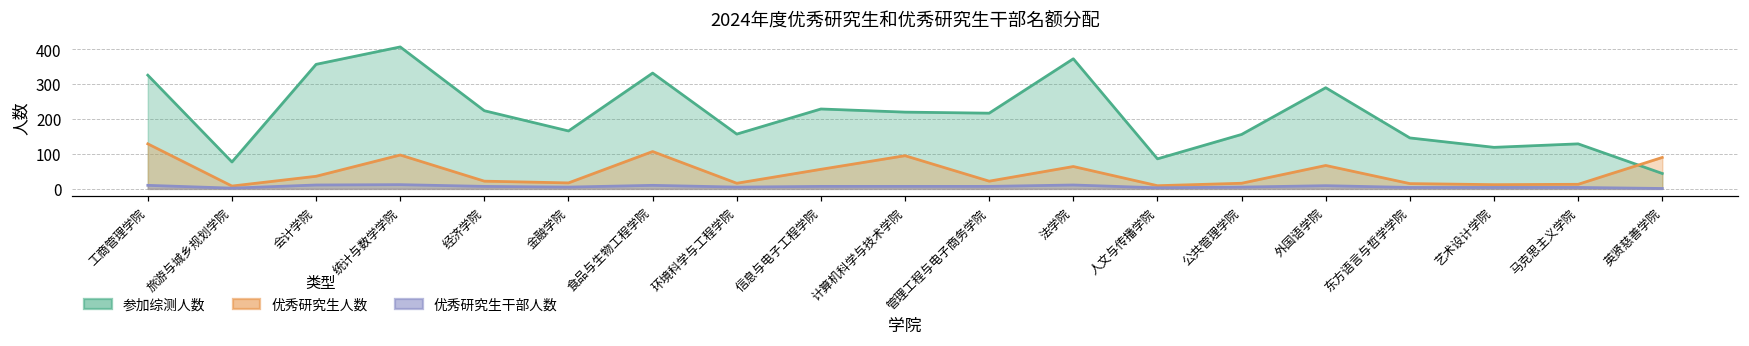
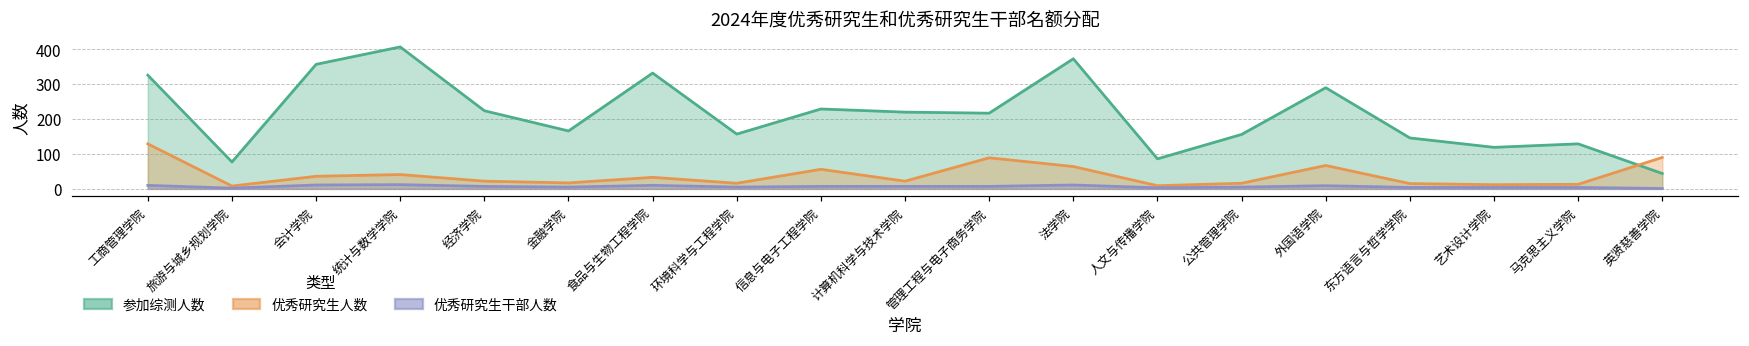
  {
    "优秀研究生人数": {
      "工商管理学院": 130,
      "会计学院": 40,
-     "统计与数学学院": 100,
+     "统计与数学学院": 40,
      "经济学院": 20,
      "金融学院": 20,
-     "食品与生物工程学院": 110,
+     "食品与生物工程学院": 30,
      "环境科学与工程学院": 20,
      "信息与电子工程学院": 60,
-     "计算机科学与技术学院": 100,
-     "管理工程与电子商务学院": 20,
+     "计算机科学与技术学院": 20,
+     "管理工程与电子商务学院": 90,
      "法学院": 60,
      "公共管理学院": 20,
      "外国语学院": 70,
      "东方语言与哲学学院": 20,
      "艺术设计学院": 10,
      "马克思主义学院": 10,
      "英贤慈善学院": 90
    }
  }
